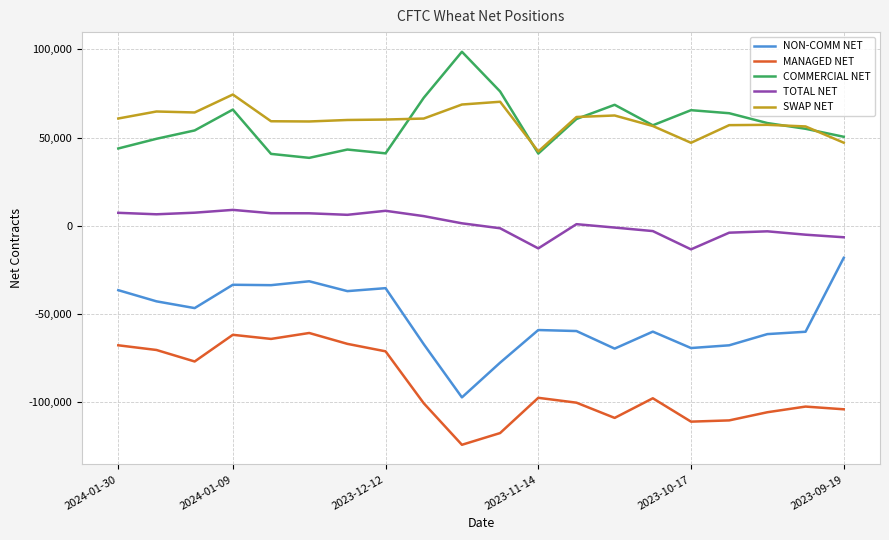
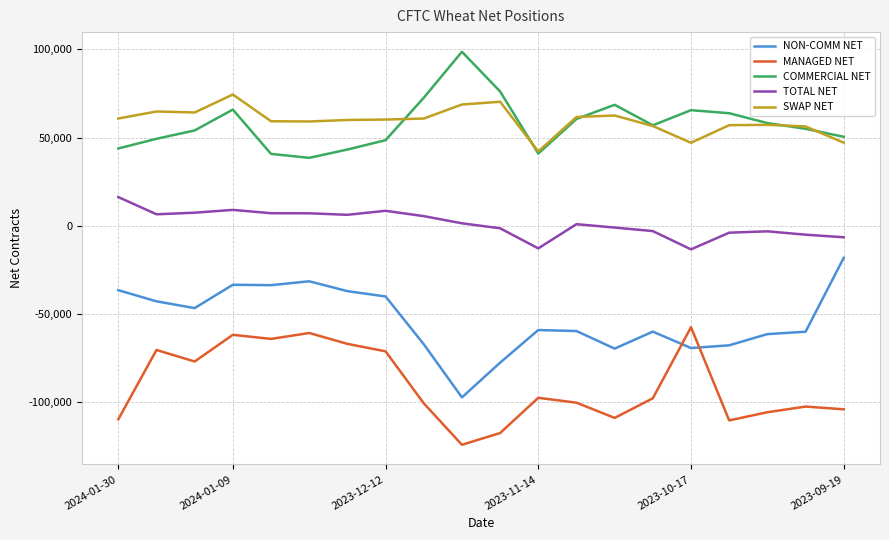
  {
    "NON-COMM NET": {
      "2024-01-30": "-36,000",
      "2024-01-09": "-33,000",
-     "2023-12-12": "-35,000",
+     "2023-12-12": "-40,000",
      "2023-11-14": "-59,000",
      "2023-10-17": "-69,000",
      "2023-09-19": "-18,000"
    },
    "MANAGED NET": {
-     "2024-01-30": "-68,000",
+     "2024-01-30": "-110,000",
      "2024-01-09": "-62,000",
      "2023-12-12": "-71,000",
      "2023-11-14": "-97,000",
-     "2023-10-17": "-111,000",
+     "2023-10-17": "-57,000",
      "2023-09-19": "-104,000"
    },
    "COMMERCIAL NET": {
      "2024-01-30": "44,000",
      "2024-01-09": "66,000",
-     "2023-12-12": "41,000",
+     "2023-12-12": "49,000",
      "2023-10-17": "66,000",
      "2023-09-19": "50,000"
    },
    "TOTAL NET": {
-     "2024-01-30": "7,000",
+     "2024-01-30": "16,000",
      "2024-01-09": "9,000",
      "2023-12-12": "9,000",
      "2023-11-14": "-13,000",
      "2023-10-17": "-13,000",
      "2023-09-19": "-6,000"
    },
    "SWAP NET": {
      "2024-01-30": "61,000",
      "2024-01-09": "74,000",
      "2023-12-12": "60,000",
      "2023-10-17": "47,000",
      "2023-09-19": "47,000"
    }
  }
